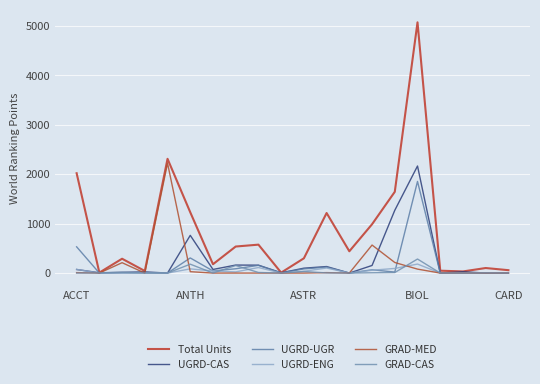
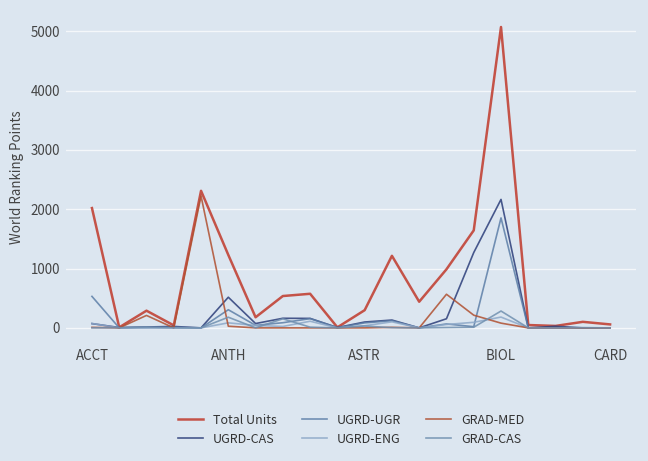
  {
    "UGRD-CAS": {
-     "ANTH": 800,
+     "ANTH": 500,
      "BIOL": 2200
    }
  }
